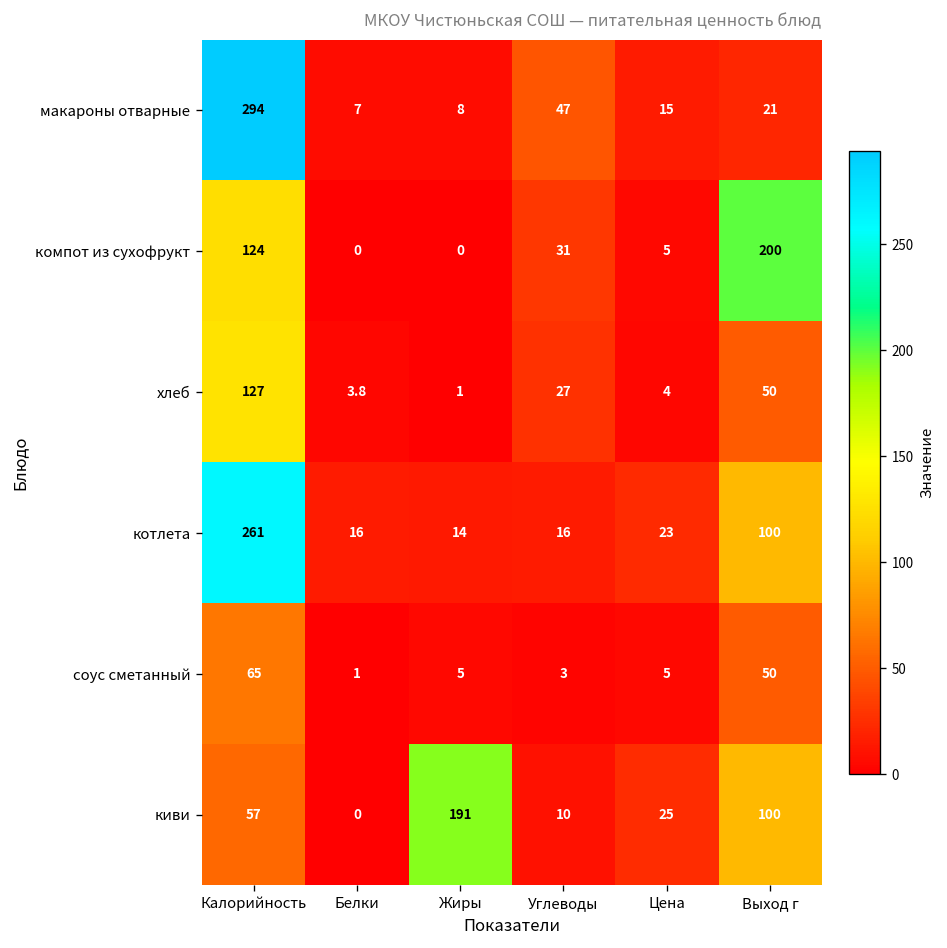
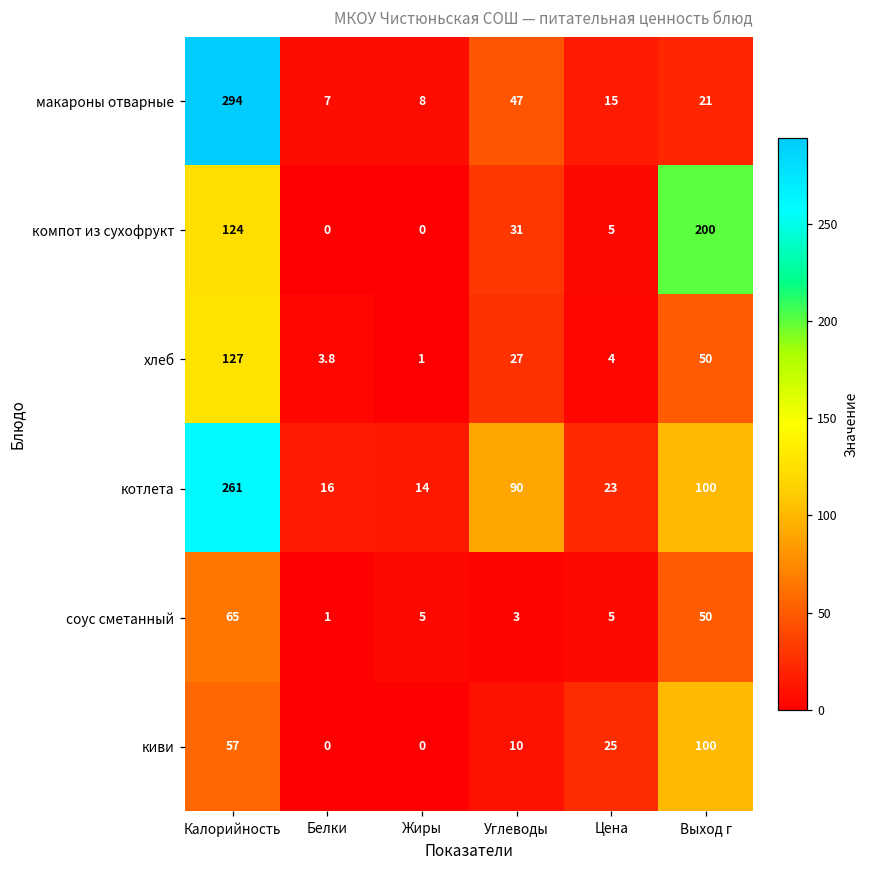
  {
    "макароны отварные": {
      "Калорийность": 294,
      "Белки": 7,
      "Жиры": 8,
      "Углеводы": 47,
      "Цена": 15,
      "Выход г": 21
    },
    "компот из сухофрукт": {
      "Калорийность": 124,
      "Белки": 0,
      "Жиры": 0,
      "Углеводы": 31,
      "Цена": 5,
      "Выход г": 200
    },
    "хлеб": {
      "Калорийность": 127,
      "Белки": 3.8,
      "Жиры": 1,
      "Углеводы": 27,
      "Цена": 4,
      "Выход г": 50
    },
    "котлета": {
      "Калорийность": 261,
      "Белки": 16,
      "Жиры": 14,
-     "Углеводы": 16,
+     "Углеводы": 90,
      "Цена": 23,
      "Выход г": 100
    },
    "соус сметанный": {
      "Калорийность": 65,
      "Белки": 1,
      "Жиры": 5,
      "Углеводы": 3,
      "Цена": 5,
      "Выход г": 50
    },
    "киви": {
      "Калорийность": 57,
      "Белки": 0,
-     "Жиры": 191,
+     "Жиры": 0,
      "Углеводы": 10,
      "Цена": 25,
      "Выход г": 100
    }
  }
